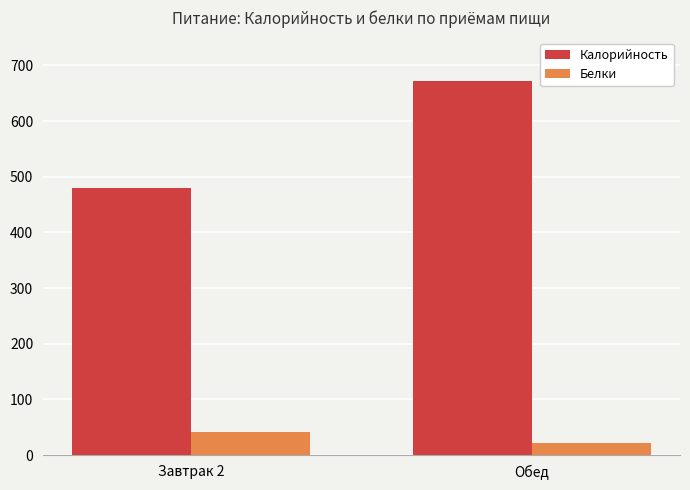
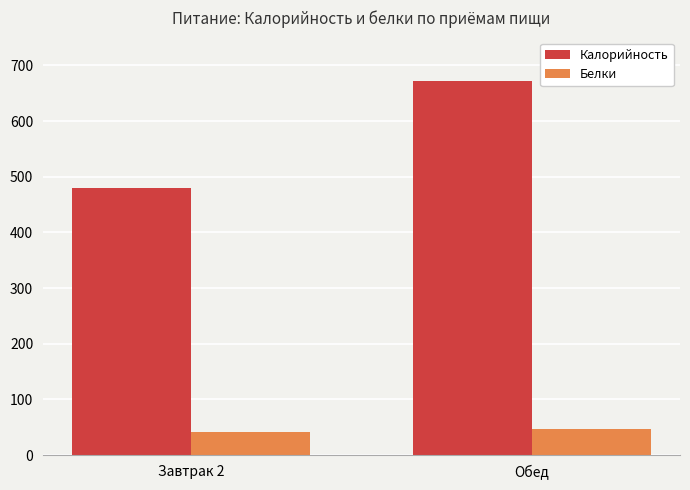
  {
    "Калорийность": {
      "Завтрак 2": 480,
      "Обед": 670
    },
    "Белки": {
      "Завтрак 2": 40,
-     "Обед": 20
+     "Обед": 50
    }
  }
